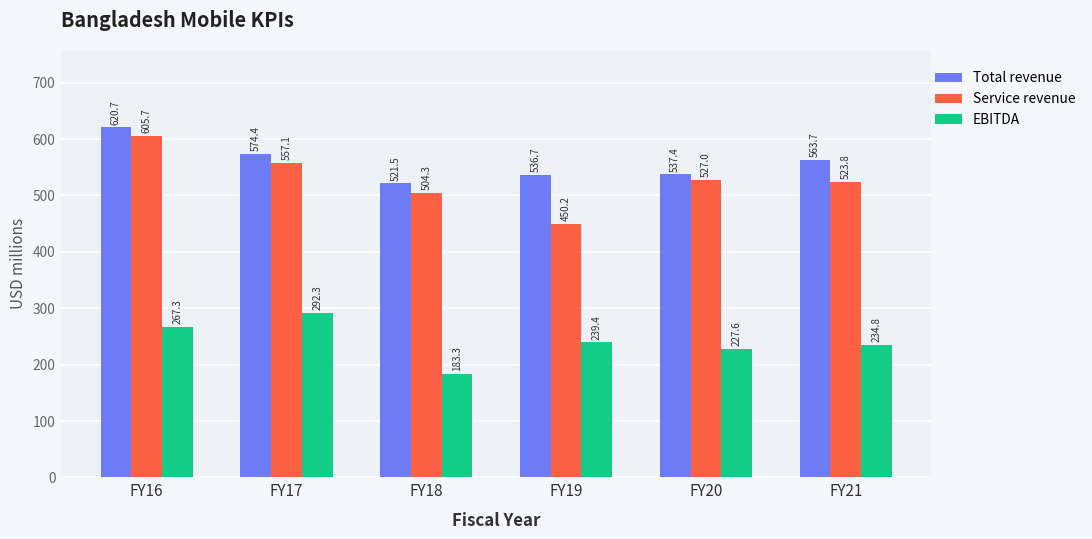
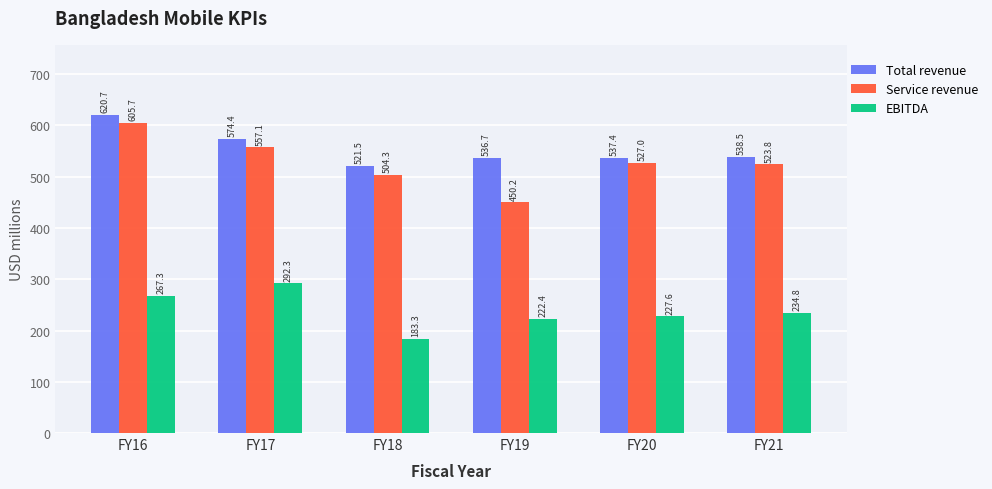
  {
    "Total revenue": {
      "FY16": 620.7,
      "FY17": 574.4,
      "FY18": 521.5,
      "FY19": 536.7,
      "FY20": 537.4,
-     "FY21": 563.7
+     "FY21": 538.5
    },
    "Service revenue": {
      "FY16": 605.7,
      "FY17": 557.1,
      "FY18": 504.3,
      "FY19": 450.2,
      "FY20": 527.0,
      "FY21": 523.8
    },
    "EBITDA": {
      "FY16": 267.3,
      "FY17": 292.3,
      "FY18": 183.3,
-     "FY19": 239.4,
+     "FY19": 222.4,
      "FY20": 227.6,
      "FY21": 234.8
    }
  }
